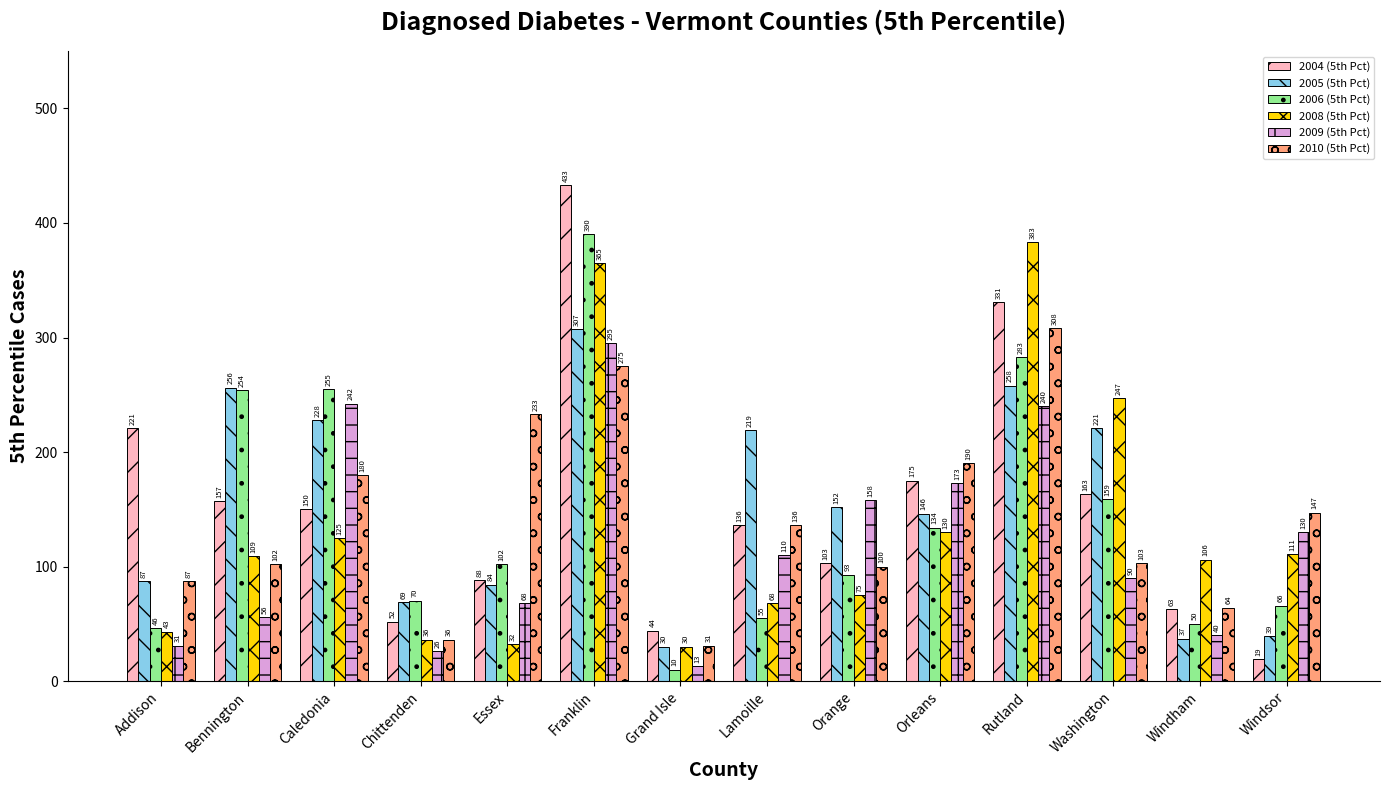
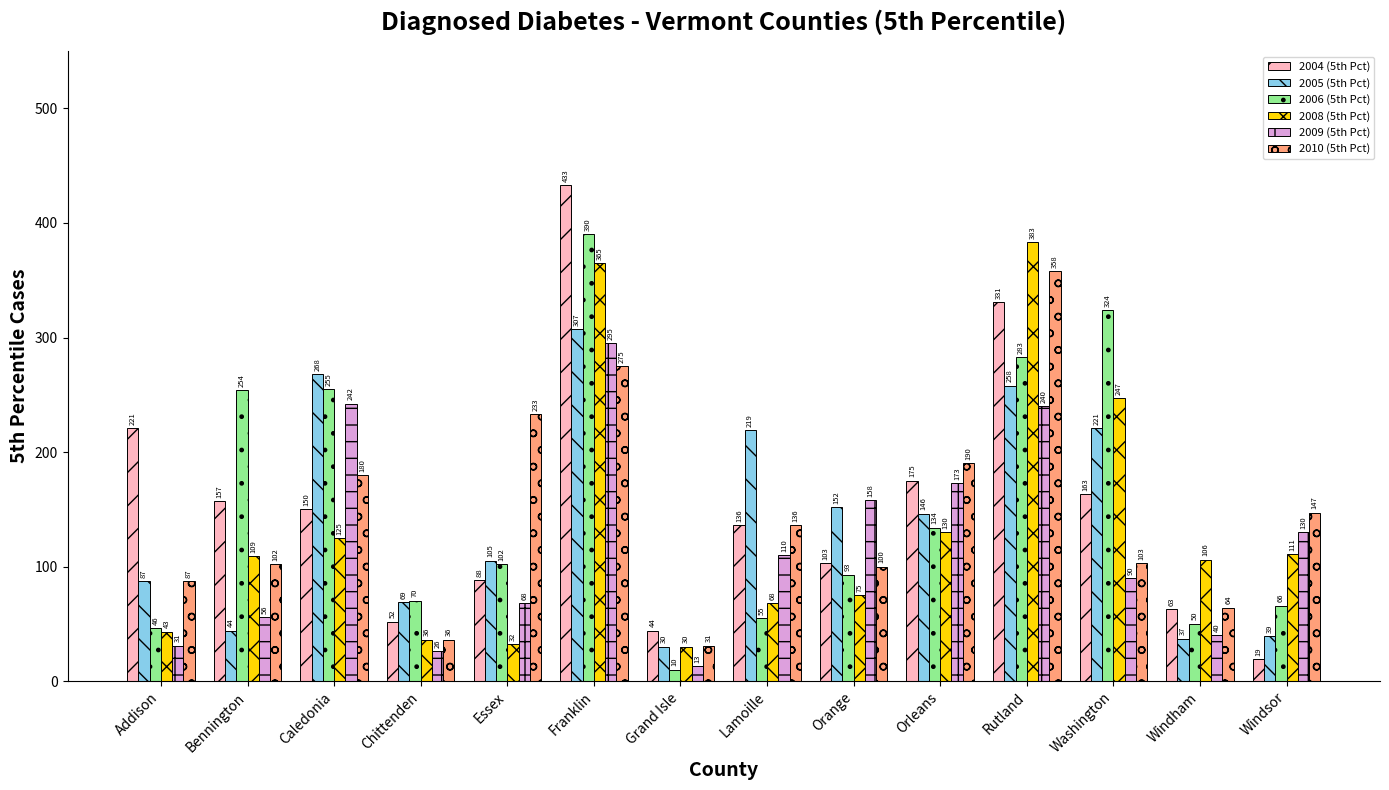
  {
    "2005 (5th Pct)": {
      "Addison": 87,
-     "Bennington": 256,
-     "Caledonia": 228,
+     "Bennington": 44,
+     "Caledonia": 268,
      "Chittenden": 69,
-     "Essex": 84,
+     "Essex": 105,
      "Franklin": 307,
      "Grand Isle": 30,
      "Lamoille": 219,
      "Orange": 152,
      "Orleans": 146,
      "Rutland": 258,
      "Washington": 221,
      "Windham": 37,
      "Windsor": 39
    },
    "2006 (5th Pct)": {
      "Addison": 46,
      "Bennington": 254,
      "Caledonia": 255,
      "Chittenden": 70,
      "Essex": 102,
      "Franklin": 390,
      "Grand Isle": 10,
      "Lamoille": 55,
      "Orange": 93,
      "Orleans": 134,
      "Rutland": 283,
-     "Washington": 159,
+     "Washington": 324,
      "Windham": 50,
      "Windsor": 66
    },
    "2008 (5th Pct)": {
      "Addison": 43,
      "Bennington": 109,
      "Caledonia": 125,
      "Chittenden": 36,
      "Essex": 32,
      "Franklin": 365,
      "Grand Isle": 30,
      "Lamoille": 68,
      "Orange": 75,
      "Orleans": 130,
      "Rutland": 383,
      "Washington": 247,
      "Windham": 106,
      "Windsor": 111
    },
    "2010 (5th Pct)": {
      "Addison": 87,
      "Bennington": 102,
      "Caledonia": 180,
      "Chittenden": 36,
      "Essex": 233,
      "Franklin": 275,
      "Grand Isle": 31,
      "Lamoille": 136,
      "Orange": 100,
      "Orleans": 190,
-     "Rutland": 308,
+     "Rutland": 358,
      "Washington": 103,
      "Windham": 64,
      "Windsor": 147
    }
  }
